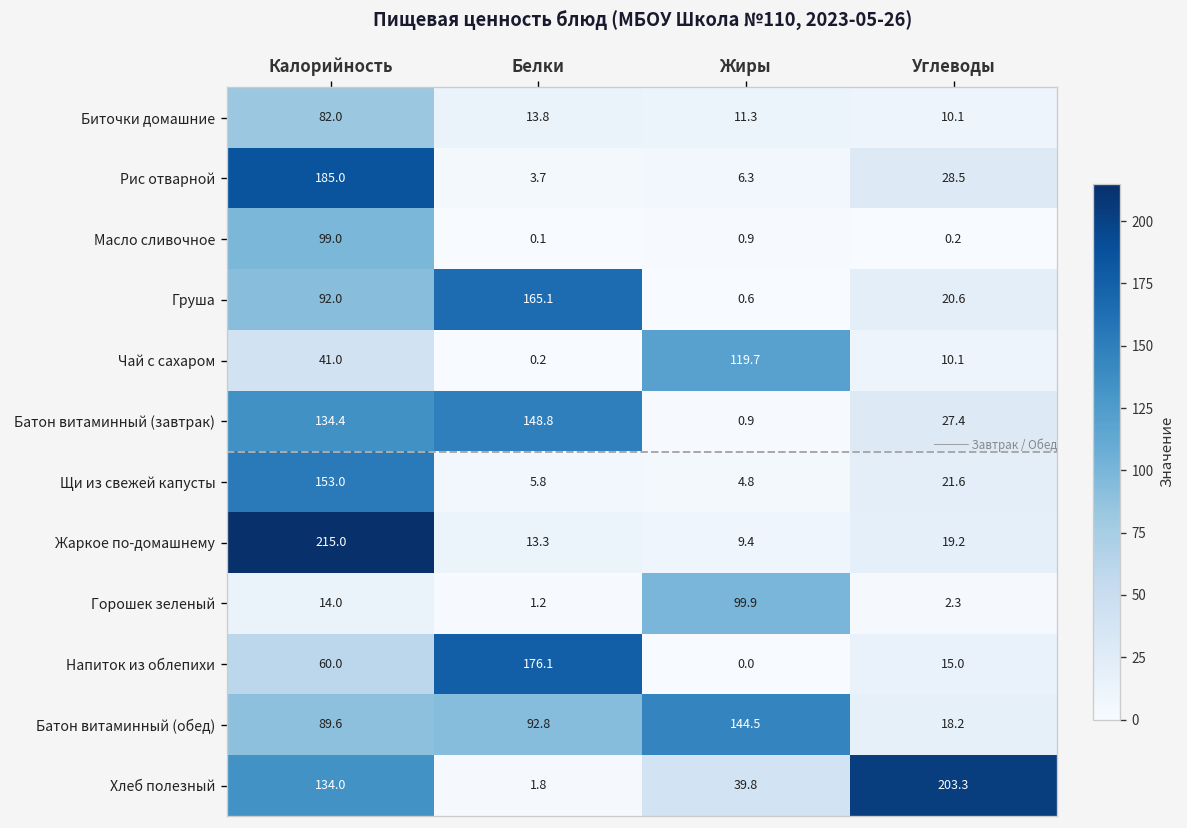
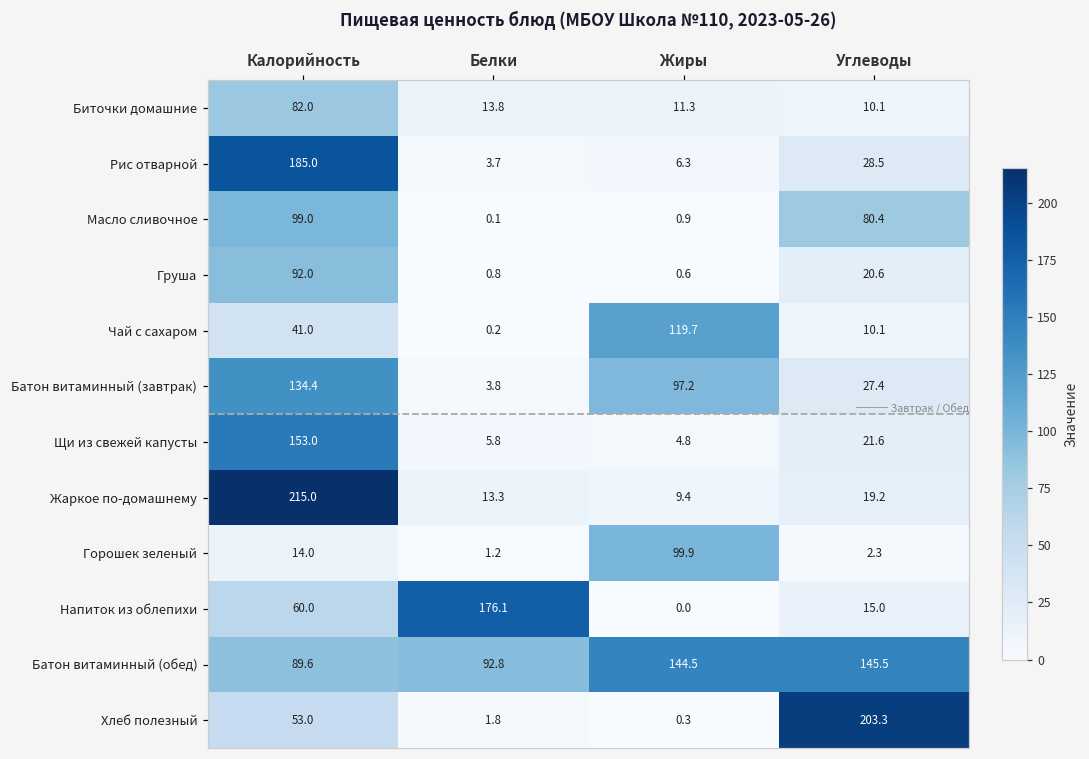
  {
    "Биточки домашние": {
      "Калорийность": 82.0,
      "Белки": 13.8,
      "Жиры": 11.3,
      "Углеводы": 10.1
    },
    "Рис отварной": {
      "Калорийность": 185.0,
      "Белки": 3.7,
      "Жиры": 6.3,
      "Углеводы": 28.5
    },
    "Масло сливочное": {
      "Калорийность": 99.0,
      "Белки": 0.1,
      "Жиры": 0.9,
-     "Углеводы": 0.2
+     "Углеводы": 80.4
    },
    "Груша": {
      "Калорийность": 92.0,
-     "Белки": 165.1,
+     "Белки": 0.8,
      "Жиры": 0.6,
      "Углеводы": 20.6
    },
    "Чай с сахаром": {
      "Калорийность": 41.0,
      "Белки": 0.2,
      "Жиры": 119.7,
      "Углеводы": 10.1
    },
    "Батон витаминный (завтрак)": {
      "Калорийность": 134.4,
-     "Белки": 148.8,
-     "Жиры": 0.9
+     "Белки": 3.8,
+     "Жиры": 97.2
    },
    "Щи из свежей капусты": {
      "Калорийность": 153.0,
      "Белки": 5.8,
      "Жиры": 4.8,
      "Углеводы": 21.6
    },
    "Жаркое по-домашнему": {
      "Калорийность": 215.0,
      "Белки": 13.3,
      "Жиры": 9.4,
      "Углеводы": 19.2
    },
    "Горошек зеленый": {
      "Калорийность": 14.0,
      "Белки": 1.2,
      "Жиры": 99.9,
      "Углеводы": 2.3
    },
    "Напиток из облепихи": {
      "Калорийность": 60.0,
      "Белки": 176.1,
      "Жиры": 0.0,
      "Углеводы": 15.0
    },
    "Батон витаминный (обед)": {
      "Калорийность": 89.6,
      "Белки": 92.8,
      "Жиры": 144.5,
-     "Углеводы": 18.2
+     "Углеводы": 145.5
    },
    "Хлеб полезный": {
-     "Калорийность": 134.0,
+     "Калорийность": 53.0,
      "Белки": 1.8,
-     "Жиры": 39.8,
+     "Жиры": 0.3,
      "Углеводы": 203.3
    }
  }
